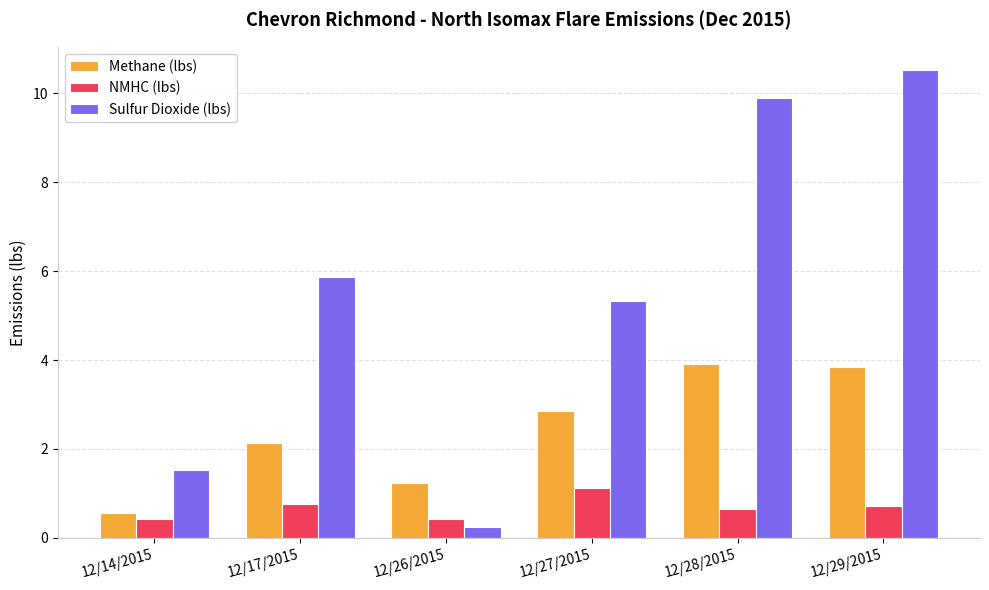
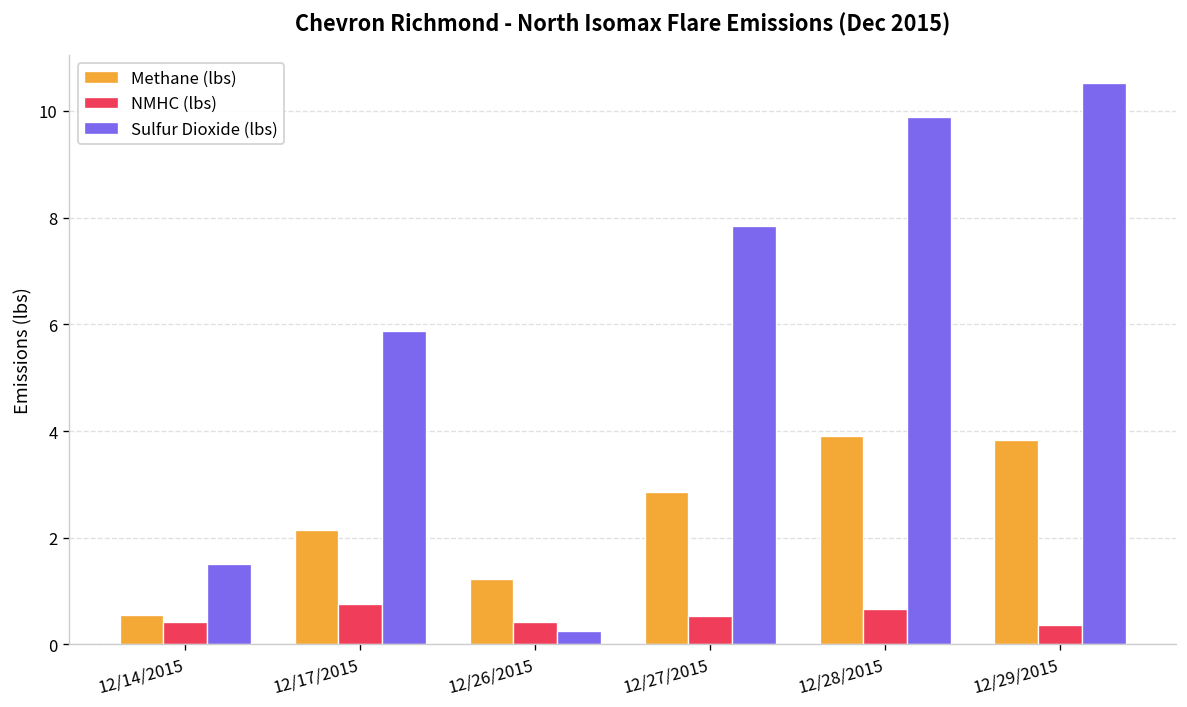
  {
    "Methane (lbs)": {
      "12/14/2015": 0.6,
      "12/17/2015": 2.1,
      "12/26/2015": 1.2,
      "12/27/2015": 2.9,
      "12/28/2015": 3.9,
      "12/29/2015": 3.8
    },
    "NMHC (lbs)": {
      "12/14/2015": 0.4,
      "12/17/2015": 0.8,
      "12/26/2015": 0.4,
-     "12/27/2015": 1.1,
+     "12/27/2015": 0.5,
      "12/28/2015": 0.7,
-     "12/29/2015": 0.7
+     "12/29/2015": 0.4
    },
    "Sulfur Dioxide (lbs)": {
      "12/14/2015": 1.5,
      "12/17/2015": 5.9,
      "12/26/2015": 0.3,
-     "12/27/2015": 5.3,
+     "12/27/2015": 7.8,
      "12/28/2015": 9.9,
      "12/29/2015": 10.5
    }
  }
